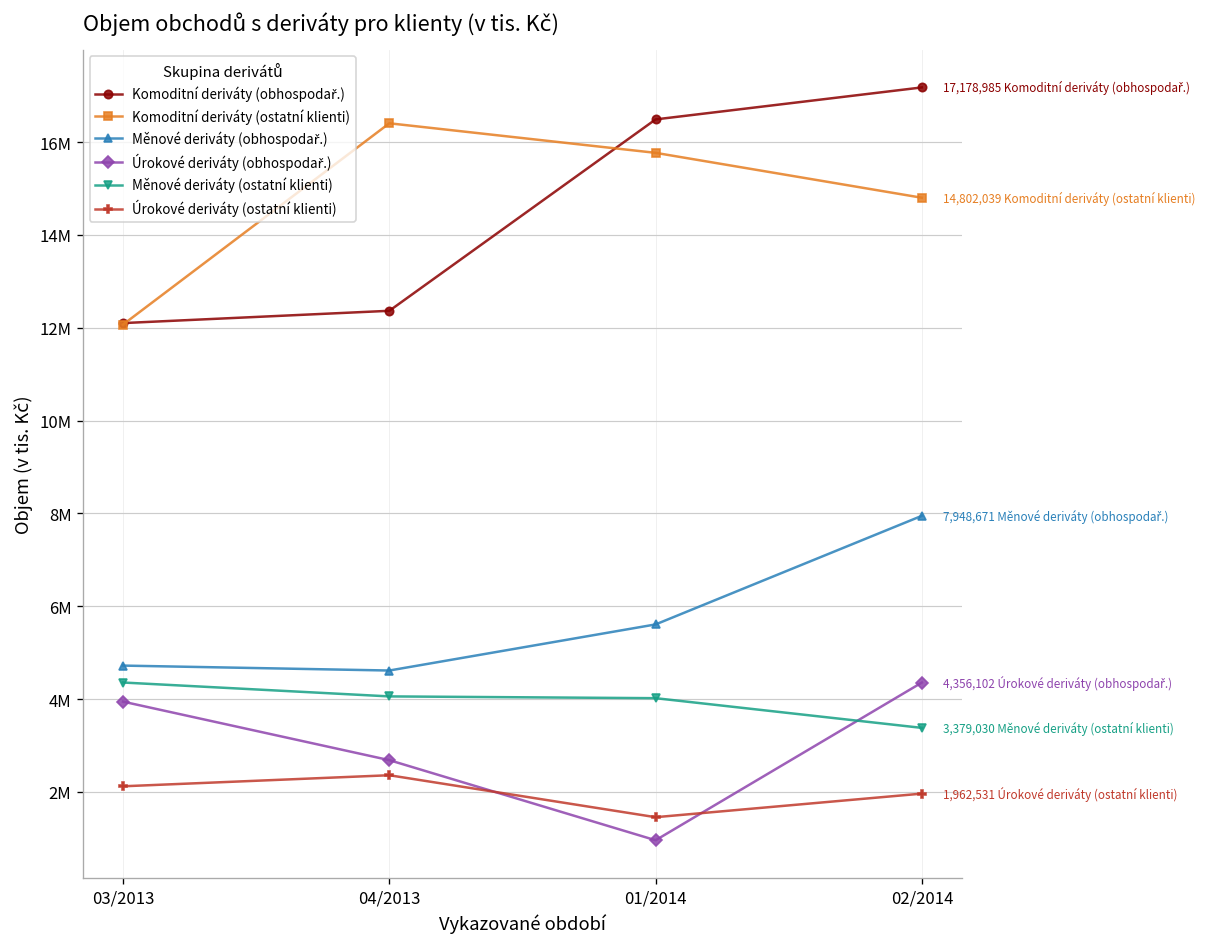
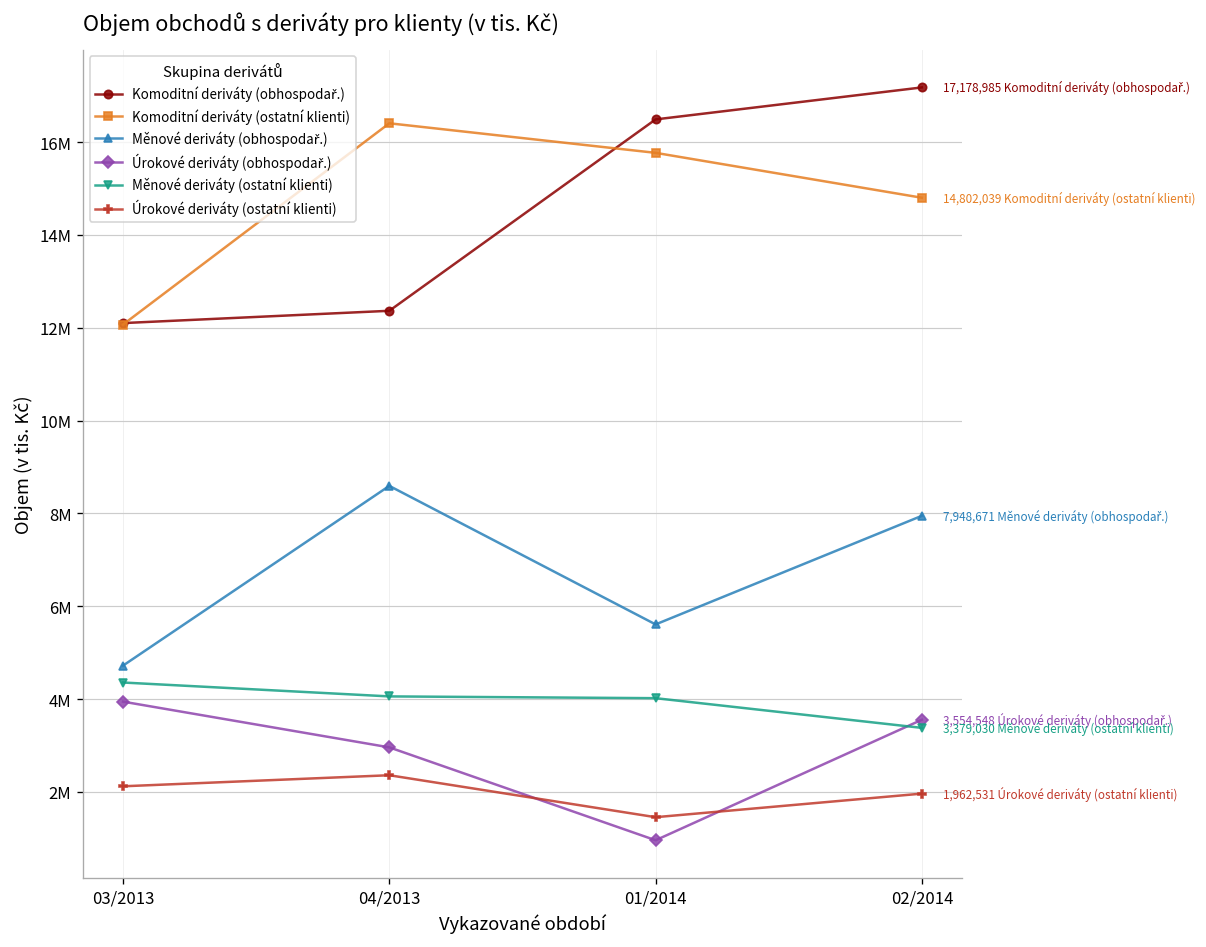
  {
    "Komoditní deriváty (obhospodař.)": {
      "02/2014": "17,178,985"
    },
    "Komoditní deriváty (ostatní klienti)": {
      "02/2014": "14,802,039"
    },
    "Měnové deriváty (obhospodař.)": {
      "03/2013": "4700000",
-     "04/2013": "4600000",
+     "04/2013": "8600000",
      "01/2014": "5600000"
    },
    "Úrokové deriváty (obhospodař.)": {
-     "04/2013": "2700000",
-     "02/2014": "4,356,102"
+     "04/2013": "3000000",
+     "02/2014": "3,554,548"
    },
    "Měnové deriváty (ostatní klienti)": {
      "03/2013": "4400000",
      "04/2013": "4100000",
      "01/2014": "4000000"
    },
    "Úrokové deriváty (ostatní klienti)": {
      "02/2014": "1,962,531"
    }
  }
